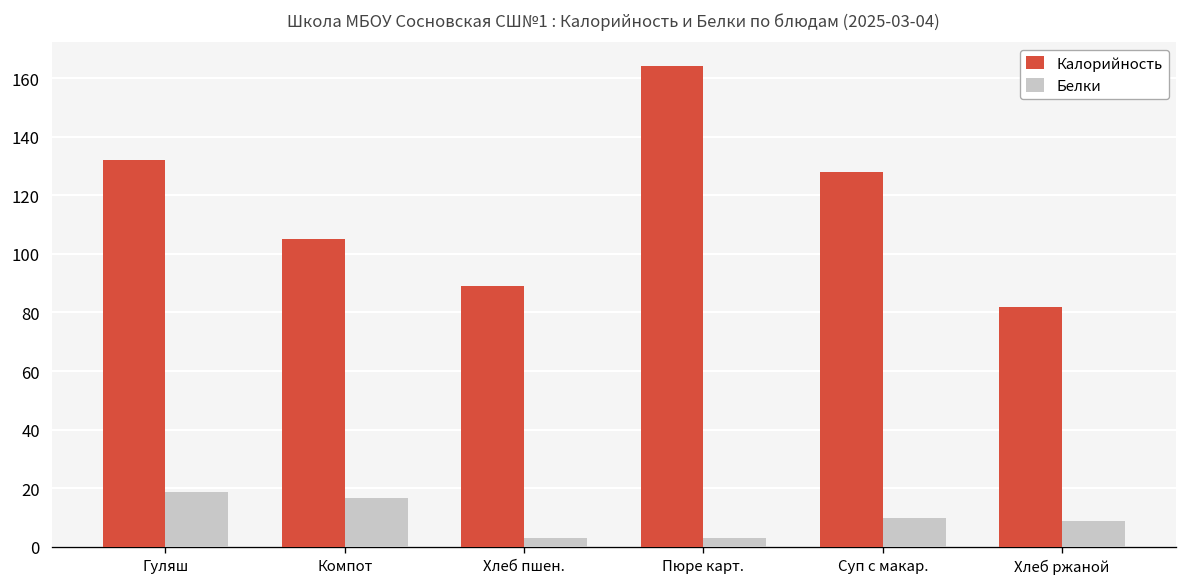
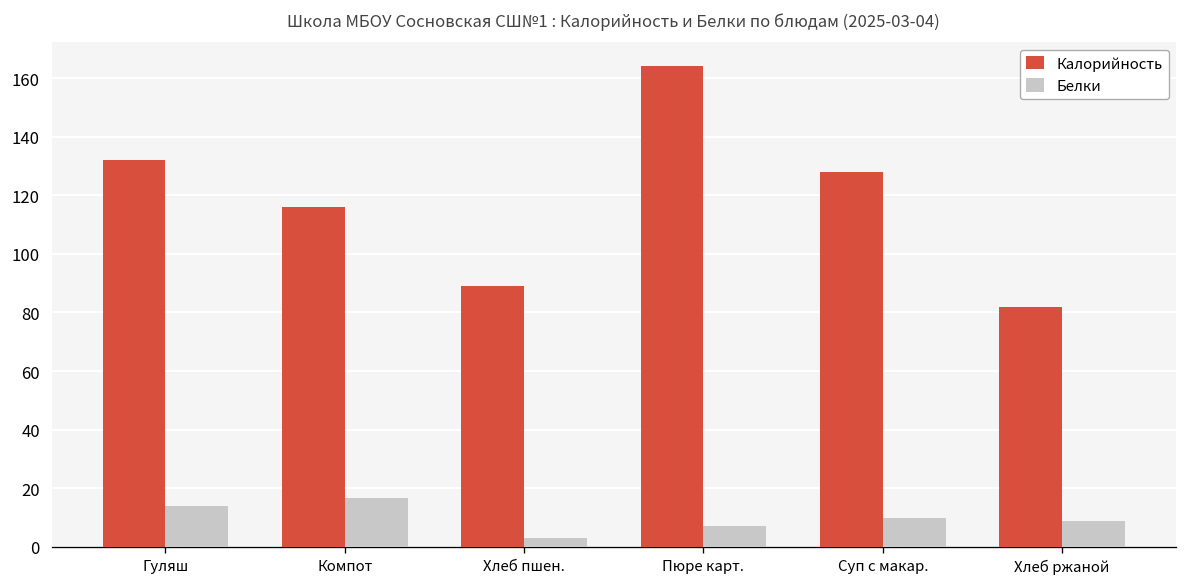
  {
    "Калорийность": {
      "Гуляш": 132,
-     "Компот": 105,
+     "Компот": 116,
      "Хлеб пшен.": 89,
      "Пюре карт.": 164,
      "Суп с макар.": 128,
      "Хлеб ржаной": 82
    },
    "Белки": {
-     "Гуляш": 19,
+     "Гуляш": 14,
      "Компот": 17,
      "Хлеб пшен.": 3,
-     "Пюре карт.": 3,
+     "Пюре карт.": 7,
      "Суп с макар.": 10,
      "Хлеб ржаной": 9
    }
  }
